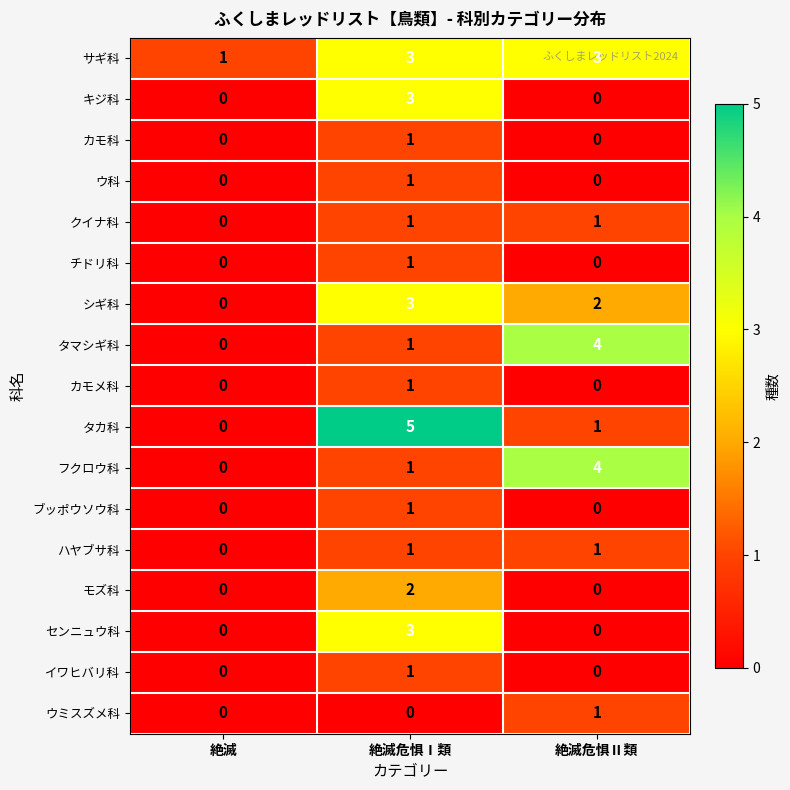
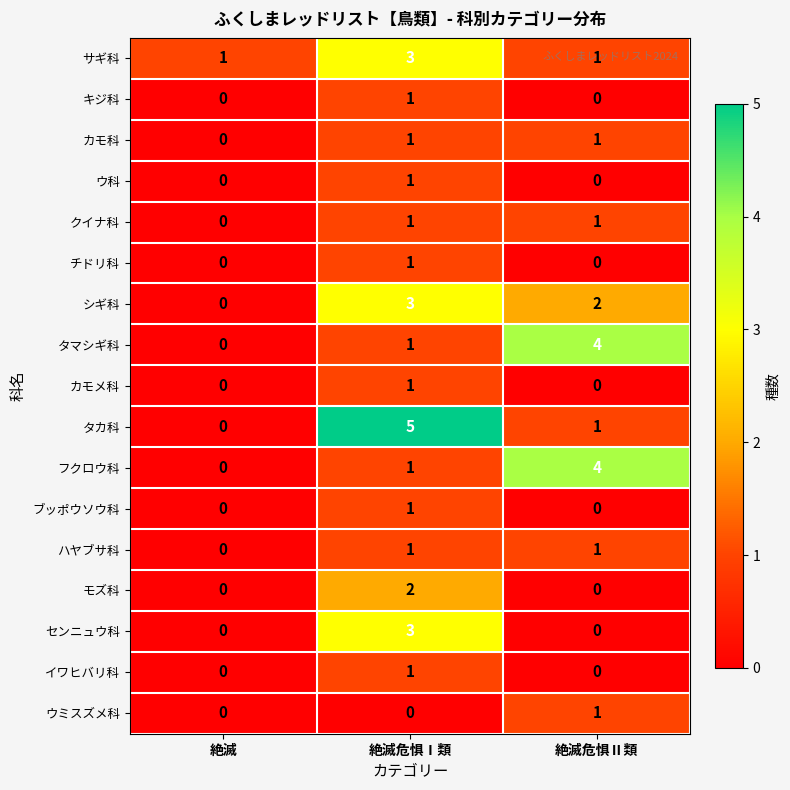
  {
    "サギ科": {
      "絶滅": 1,
      "絶滅危惧Ⅰ類": 3,
-     "絶滅危惧Ⅱ類": 3
+     "絶滅危惧Ⅱ類": 1
    },
    "キジ科": {
      "絶滅": 0,
-     "絶滅危惧Ⅰ類": 3,
+     "絶滅危惧Ⅰ類": 1,
      "絶滅危惧Ⅱ類": 0
    },
    "カモ科": {
      "絶滅": 0,
      "絶滅危惧Ⅰ類": 1,
-     "絶滅危惧Ⅱ類": 0
+     "絶滅危惧Ⅱ類": 1
    },
    "ウ科": {
      "絶滅": 0,
      "絶滅危惧Ⅰ類": 1,
      "絶滅危惧Ⅱ類": 0
    },
    "クイナ科": {
      "絶滅": 0,
      "絶滅危惧Ⅰ類": 1,
      "絶滅危惧Ⅱ類": 1
    },
    "チドリ科": {
      "絶滅": 0,
      "絶滅危惧Ⅰ類": 1,
      "絶滅危惧Ⅱ類": 0
    },
    "シギ科": {
      "絶滅": 0,
      "絶滅危惧Ⅰ類": 3,
      "絶滅危惧Ⅱ類": 2
    },
    "タマシギ科": {
      "絶滅": 0,
      "絶滅危惧Ⅰ類": 1,
      "絶滅危惧Ⅱ類": 4
    },
    "カモメ科": {
      "絶滅": 0,
      "絶滅危惧Ⅰ類": 1,
      "絶滅危惧Ⅱ類": 0
    },
    "タカ科": {
      "絶滅": 0,
      "絶滅危惧Ⅰ類": 5,
      "絶滅危惧Ⅱ類": 1
    },
    "フクロウ科": {
      "絶滅": 0,
      "絶滅危惧Ⅰ類": 1,
      "絶滅危惧Ⅱ類": 4
    },
    "ブッポウソウ科": {
      "絶滅": 0,
      "絶滅危惧Ⅰ類": 1,
      "絶滅危惧Ⅱ類": 0
    },
    "ハヤブサ科": {
      "絶滅": 0,
      "絶滅危惧Ⅰ類": 1,
      "絶滅危惧Ⅱ類": 1
    },
    "モズ科": {
      "絶滅": 0,
      "絶滅危惧Ⅰ類": 2,
      "絶滅危惧Ⅱ類": 0
    },
    "センニュウ科": {
      "絶滅": 0,
      "絶滅危惧Ⅰ類": 3,
      "絶滅危惧Ⅱ類": 0
    },
    "イワヒバリ科": {
      "絶滅": 0,
      "絶滅危惧Ⅰ類": 1,
      "絶滅危惧Ⅱ類": 0
    },
    "ウミスズメ科": {
      "絶滅": 0,
      "絶滅危惧Ⅰ類": 0,
      "絶滅危惧Ⅱ類": 1
    }
  }
